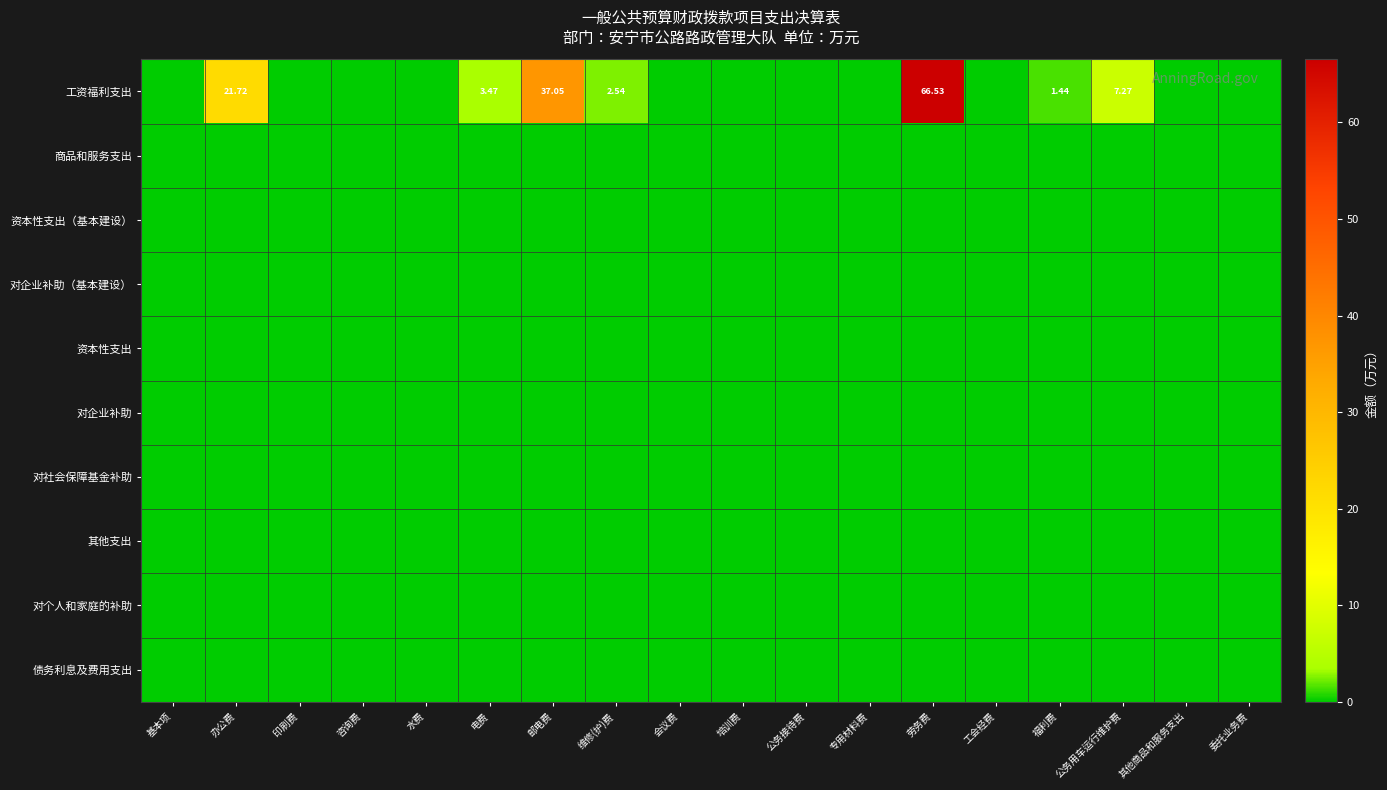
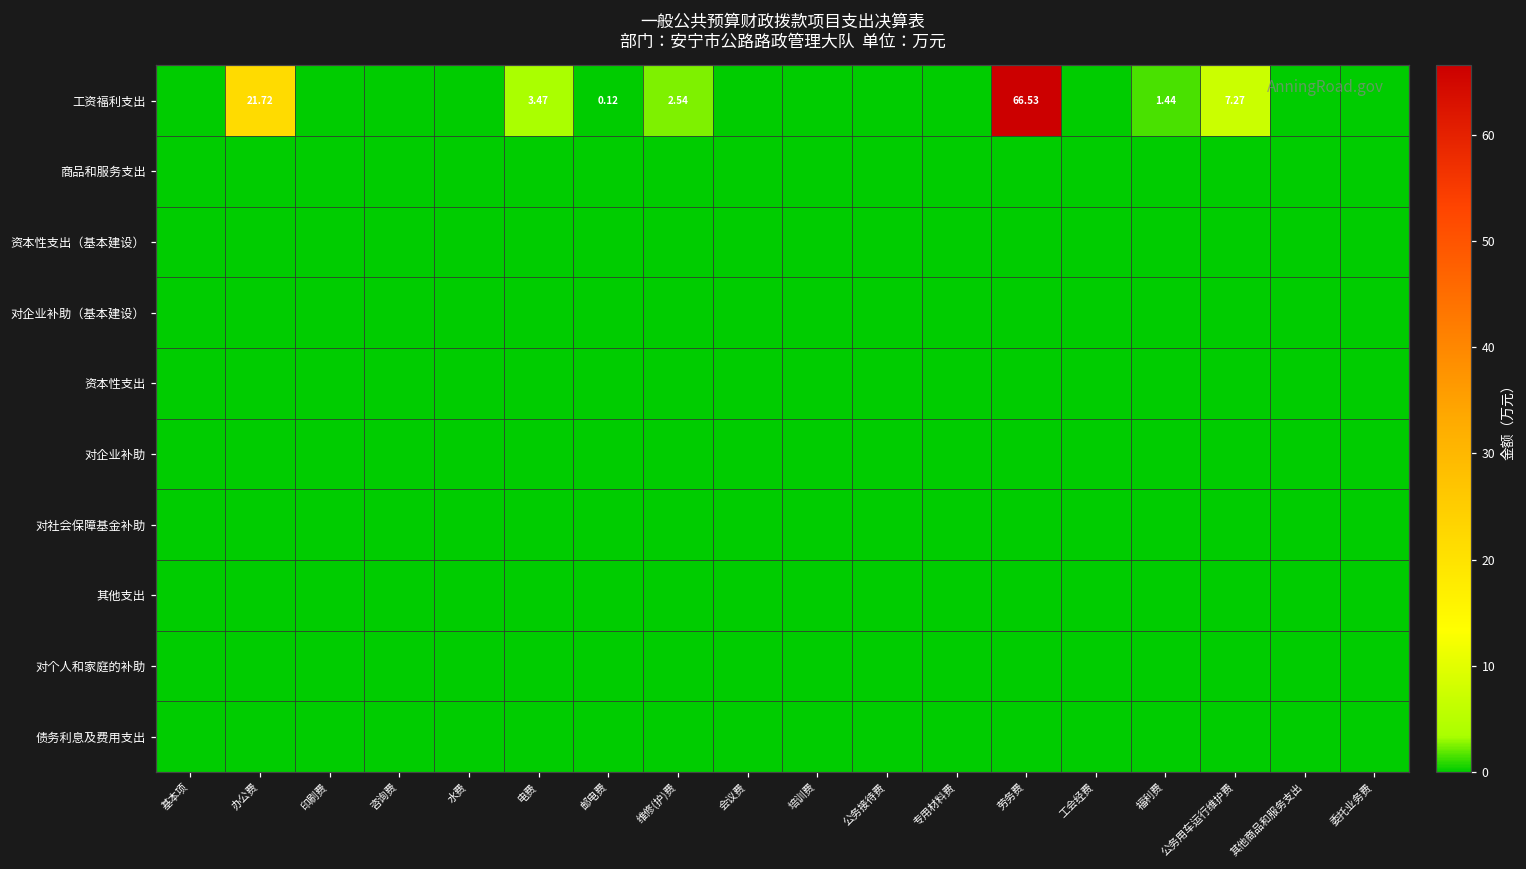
  {
    "工资福利支出": {
      "办公费": 21.72,
      "电费": 3.47,
-     "邮电费": 37.05,
+     "邮电费": 0.12,
      "维修(护)费": 2.54,
      "劳务费": 66.53,
      "福利费": 1.44,
      "公务用车运行维护费": 7.27
    }
  }
